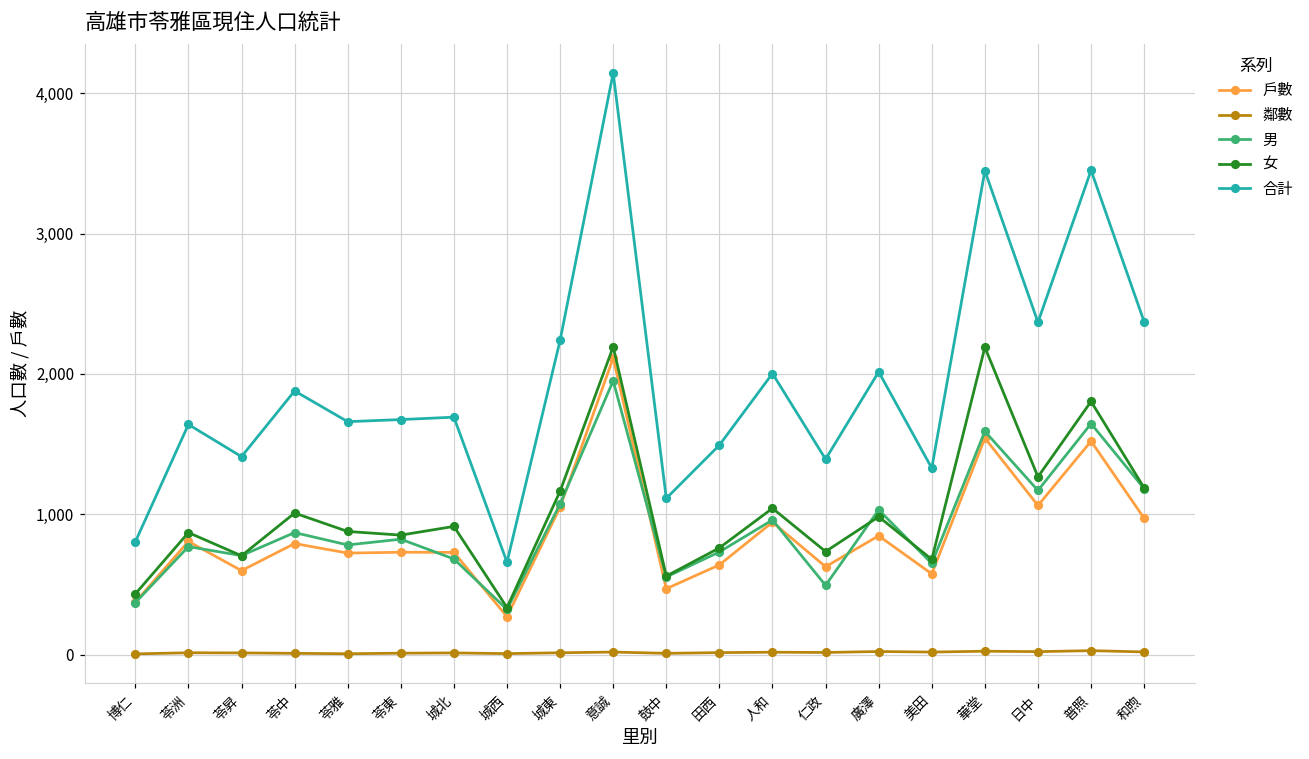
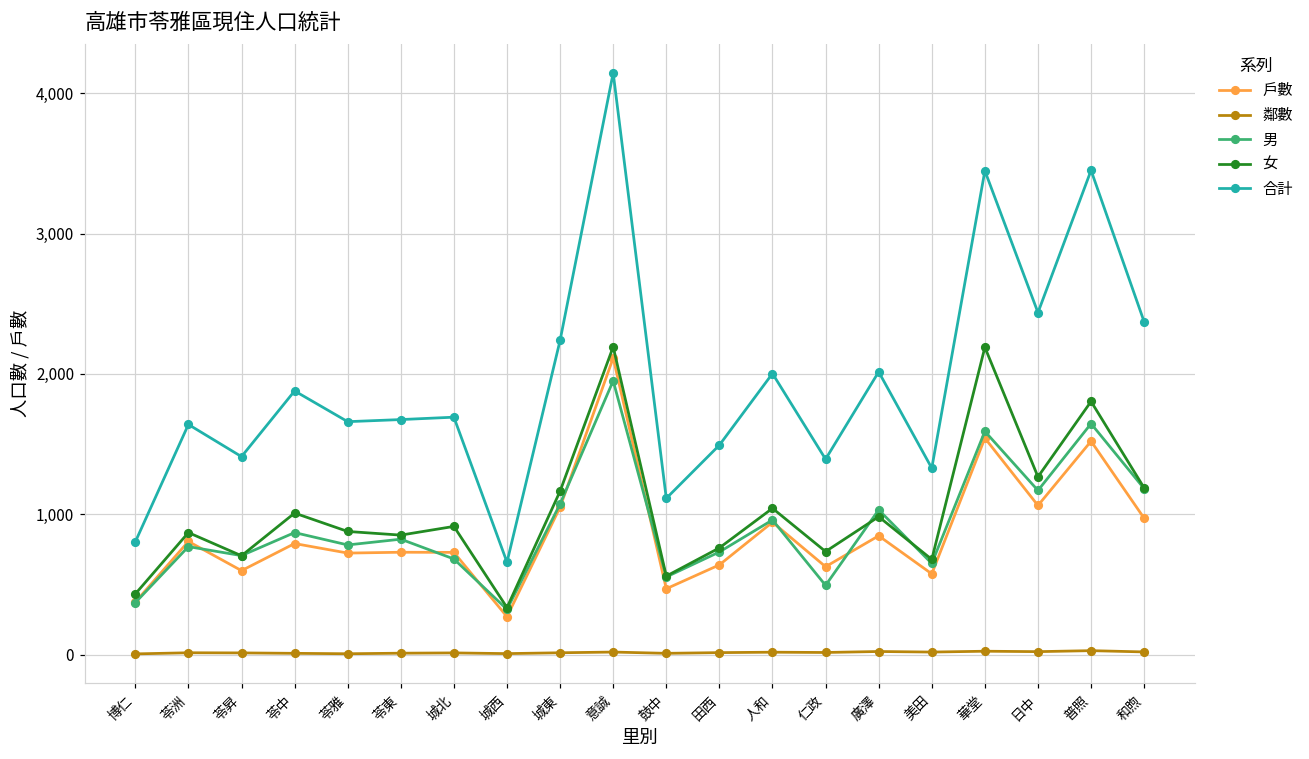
  {
    "戶數": {
      "苓洲": "810",
      "苓昇": "600",
      "苓中": "790",
      "苓雅": "720",
      "苓東": "730",
      "城北": "730",
      "城西": "270",
      "城東": "1,050",
      "意誠": "2,110",
      "鼓中": "470",
      "田西": "640",
      "仁政": "630",
      "廣澤": "850",
      "美田": "580",
      "華堂": "1,540",
      "日中": "1,060",
      "普照": "1,520",
      "和煦": "970"
    },
    "鄰數": {
      "博仁": "10",
      "苓洲": "10",
      "苓昇": "10",
      "苓中": "10",
      "苓雅": "10",
      "苓東": "10",
      "城北": "10",
      "城西": "10",
      "城東": "10",
      "意誠": "20",
      "鼓中": "10",
      "田西": "20",
      "人和": "20",
      "仁政": "20",
      "廣澤": "20",
      "美田": "20",
      "華堂": "30",
      "日中": "20",
      "普照": "30",
      "和煦": "20"
    },
    "男": {
      "苓洲": "770",
      "苓中": "870",
      "苓雅": "780",
      "苓東": "820",
      "城北": "680",
      "城東": "1,070",
      "意誠": "1,950",
      "田西": "730",
      "仁政": "490",
      "廣澤": "1,030",
      "美田": "650",
      "華堂": "1,590",
      "日中": "1,170",
      "普照": "1,650"
    },
    "女": {
      "博仁": "430",
      "苓洲": "870",
      "苓中": "1,010",
      "苓雅": "880",
      "苓東": "850",
      "城北": "910",
      "城東": "1,170",
      "意誠": "2,190",
      "田西": "760",
      "人和": "1,040",
      "仁政": "740",
      "廣澤": "980",
      "美田": "680",
      "華堂": "2,190",
      "日中": "1,270",
      "普照": "1,800"
    },
    "合計": {
      "博仁": "800",
      "苓洲": "1,640",
      "苓昇": "1,410",
      "苓中": "1,880",
      "苓雅": "1,660",
      "苓東": "1,680",
      "城北": "1,690",
      "城西": "660",
      "城東": "2,240",
      "意誠": "4,140",
      "鼓中": "1,110",
      "田西": "1,490",
      "人和": "2,000",
      "仁政": "1,390",
      "廣澤": "2,020",
      "美田": "1,330",
      "華堂": "3,450",
-     "日中": "2,370",
+     "日中": "2,440",
      "普照": "3,450",
      "和煦": "2,370"
    }
  }
